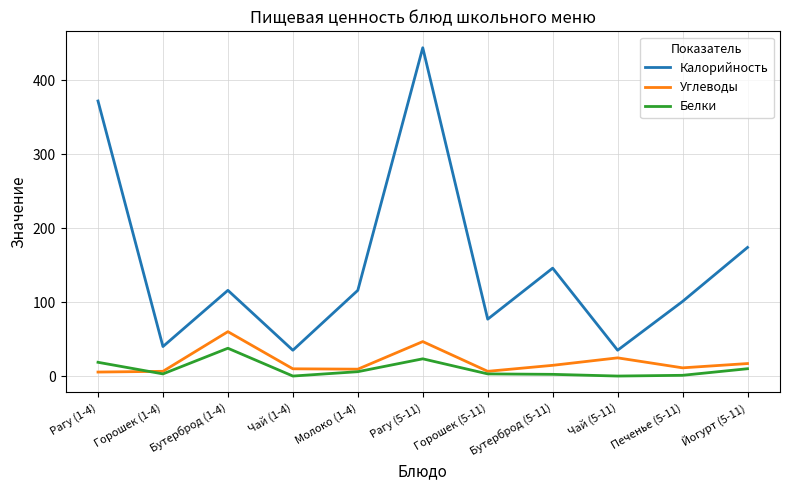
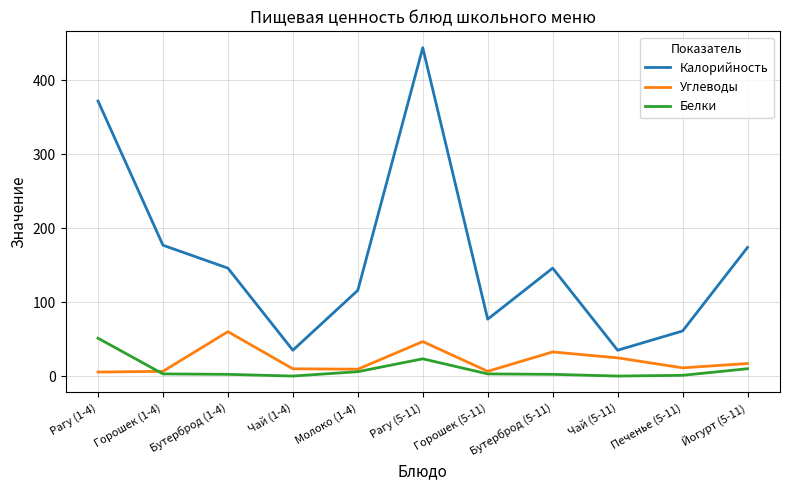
  {
    "Калорийность": {
      "Рагу (1-4)": 370,
-     "Горошек (1-4)": 40,
-     "Бутерброд (1-4)": 120,
+     "Горошек (1-4)": 180,
+     "Бутерброд (1-4)": 150,
      "Чай (1-4)": 40,
      "Молоко (1-4)": 120,
      "Рагу (5-11)": 440,
      "Горошек (5-11)": 80,
      "Бутерброд (5-11)": 150,
      "Чай (5-11)": 40,
-     "Печенье (5-11)": 100,
+     "Печенье (5-11)": 60,
      "Йогурт (5-11)": 170
    },
    "Углеводы": {
      "Рагу (1-4)": 10,
      "Горошек (1-4)": 10,
      "Бутерброд (1-4)": 60,
      "Чай (1-4)": 10,
      "Рагу (5-11)": 50,
      "Горошек (5-11)": 10,
-     "Бутерброд (5-11)": 10,
+     "Бутерброд (5-11)": 30,
      "Чай (5-11)": 20,
      "Печенье (5-11)": 10,
      "Йогурт (5-11)": 20
    },
    "Белки": {
-     "Рагу (1-4)": 20,
+     "Рагу (1-4)": 50,
      "Горошек (1-4)": 0,
-     "Бутерброд (1-4)": 40,
+     "Бутерброд (1-4)": 0,
      "Чай (1-4)": 0,
      "Рагу (5-11)": 20,
      "Горошек (5-11)": 0,
      "Бутерброд (5-11)": 0,
      "Чай (5-11)": 0,
      "Печенье (5-11)": 0,
      "Йогурт (5-11)": 10
    }
  }
